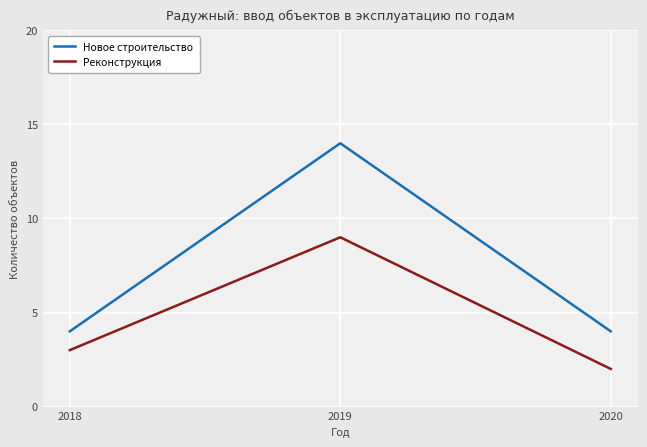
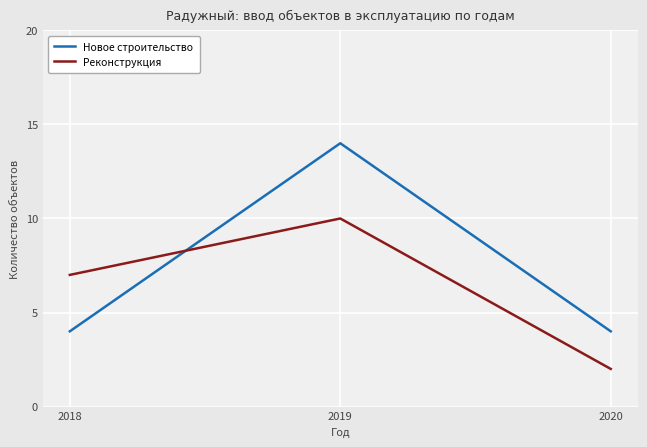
  {
    "Новое строительство": {
      "2018": 4,
      "2019": 14,
      "2020": 4
    },
    "Реконструкция": {
-     "2018": 3,
-     "2019": 9,
+     "2018": 7,
+     "2019": 10,
      "2020": 2
    }
  }
